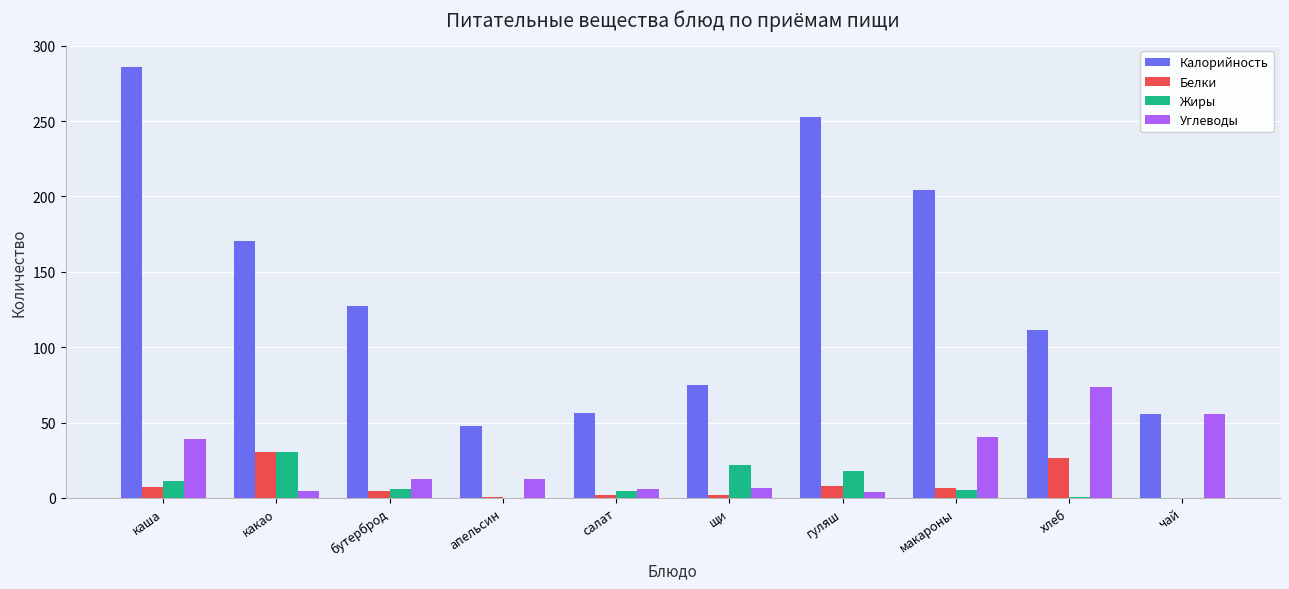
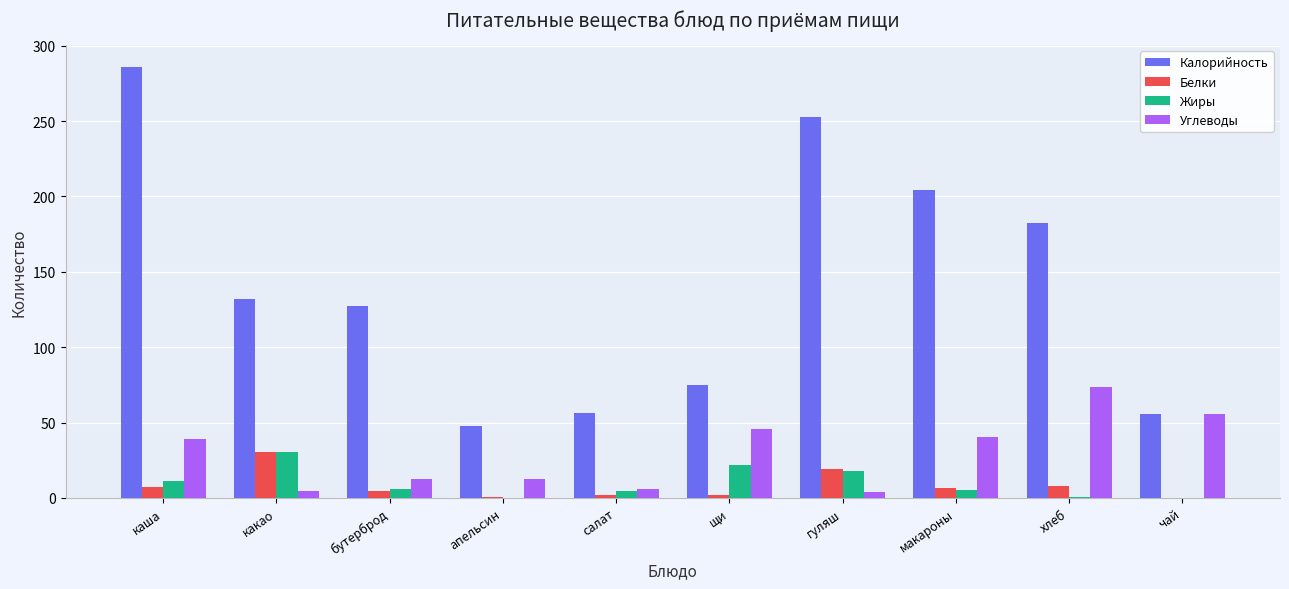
  {
    "Калорийность": {
      "каша": 286,
-     "какао": 171,
+     "какао": 132,
      "бутерброд": 127,
      "апельсин": 48,
      "салат": 57,
      "щи": 75,
      "гуляш": 253,
      "макароны": 204,
-     "хлеб": 112,
+     "хлеб": 182,
      "чай": 56
    },
    "Белки": {
      "каша": 7,
      "какао": 31,
      "бутерброд": 5,
      "салат": 2,
      "щи": 2,
-     "гуляш": 8,
+     "гуляш": 19,
      "макароны": 6,
-     "хлеб": 27
+     "хлеб": 8
    },
    "Жиры": {
      "каша": 11,
      "какао": 31,
      "бутерброд": 6,
      "апельсин": 0,
      "салат": 4,
      "щи": 22,
      "гуляш": 18,
      "макароны": 6,
      "чай": 0
    },
    "Углеводы": {
      "каша": 39,
      "какао": 5,
      "бутерброд": 13,
      "апельсин": 12,
      "салат": 6,
-     "щи": 6,
+     "щи": 46,
      "гуляш": 4,
      "макароны": 40,
      "хлеб": 74,
      "чай": 56
    }
  }
